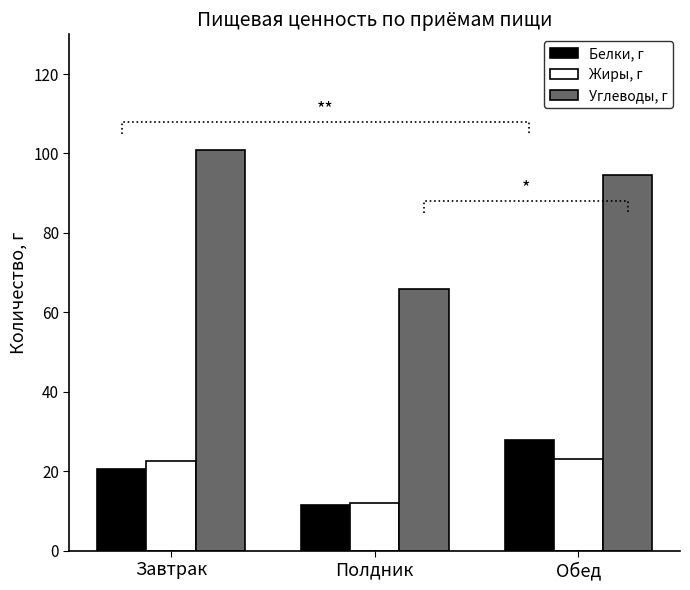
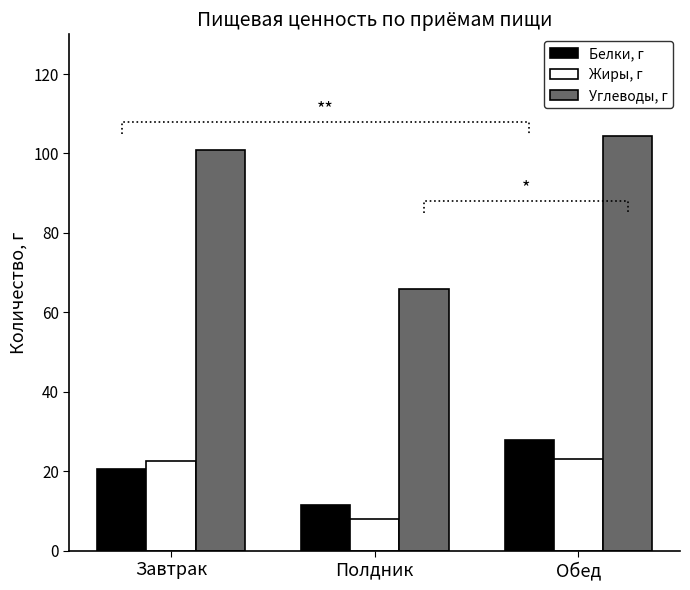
  {
    "Жиры, г": {
      "Завтрак": 23,
-     "Полдник": 12,
+     "Полдник": 8,
      "Обед": 23
    },
    "Углеводы, г": {
      "Завтрак": 101,
      "Полдник": 66,
-     "Обед": 95
+     "Обед": 104
    }
  }
